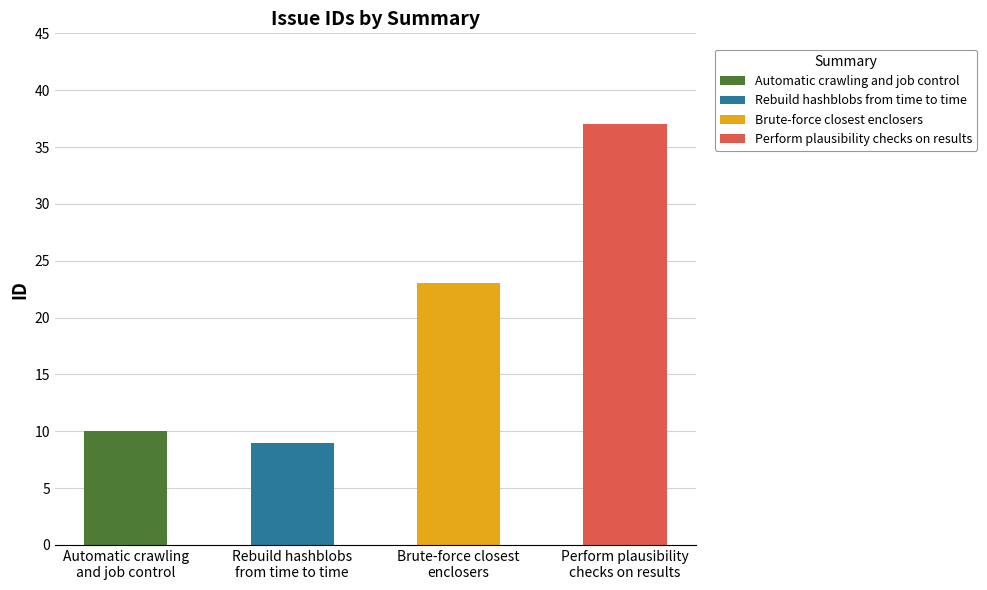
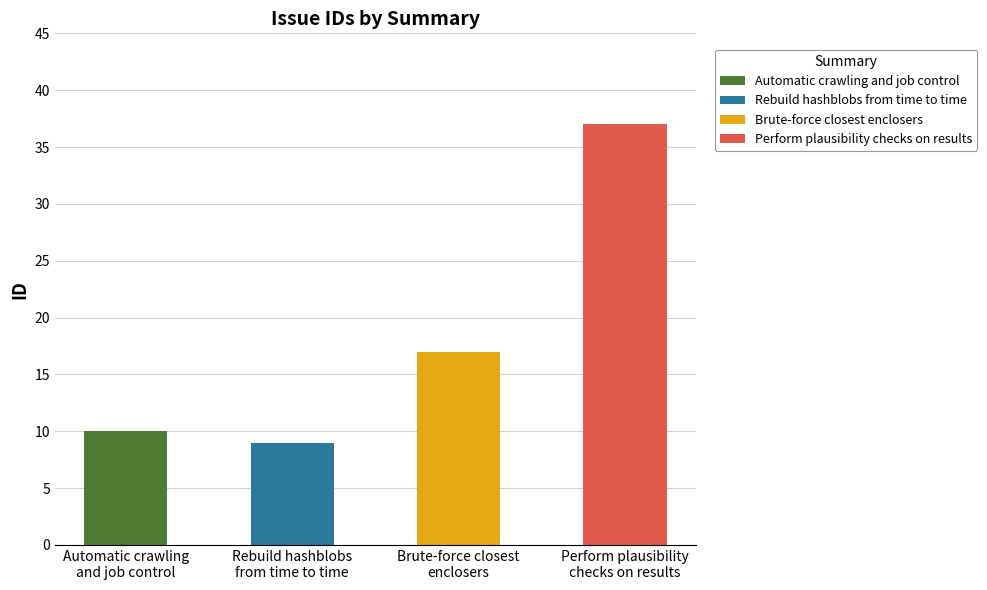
  {
    "Automatic crawling and job control": 10,
    "Rebuild hashblobs from time to time": 9,
-   "Brute-force closest enclosers": 23,
+   "Brute-force closest enclosers": 17,
    "Perform plausibility checks on results": 37
  }
